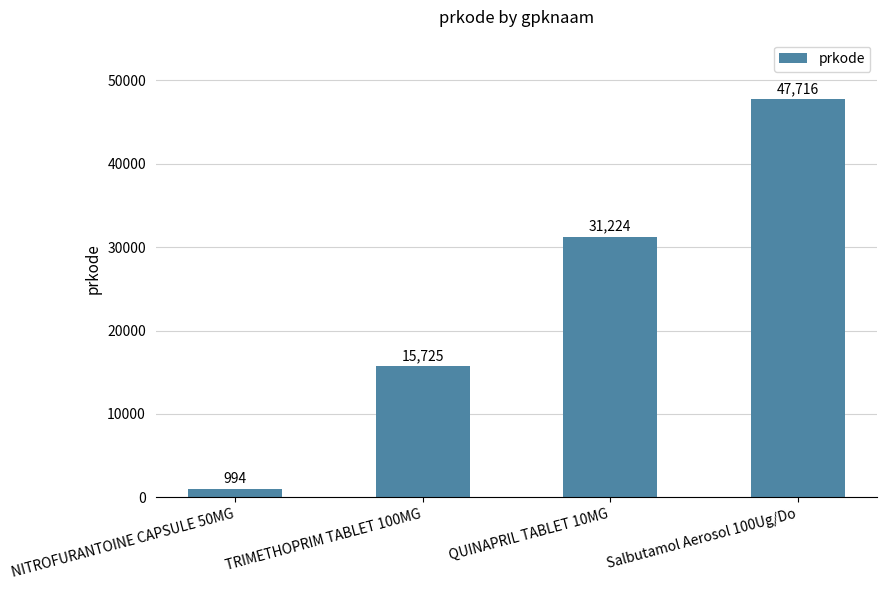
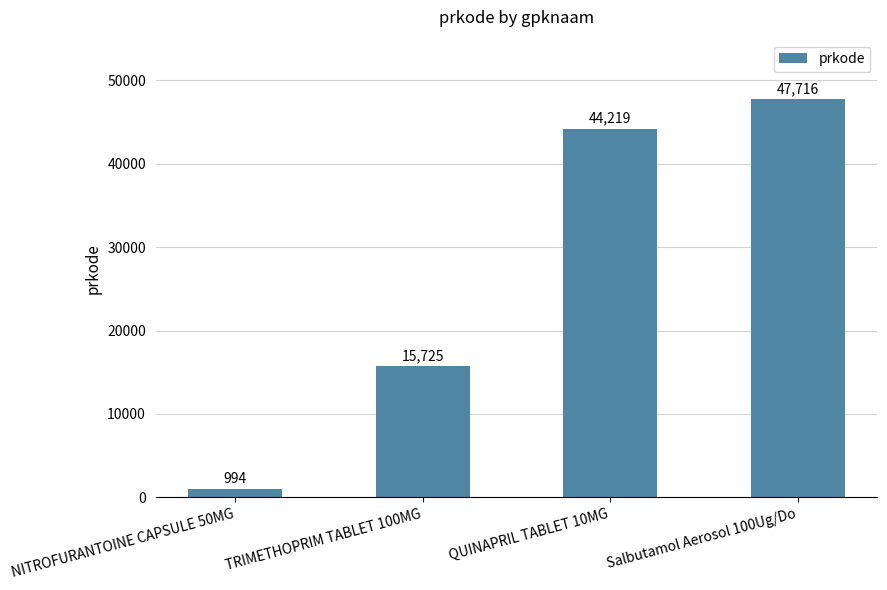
  {
    "NITROFURANTOINE CAPSULE 50MG": "994",
    "TRIMETHOPRIM TABLET 100MG": "15,725",
-   "QUINAPRIL TABLET 10MG": "31,224",
+   "QUINAPRIL TABLET 10MG": "44,219",
    "Salbutamol Aerosol 100Ug/Do": "47,716"
  }
